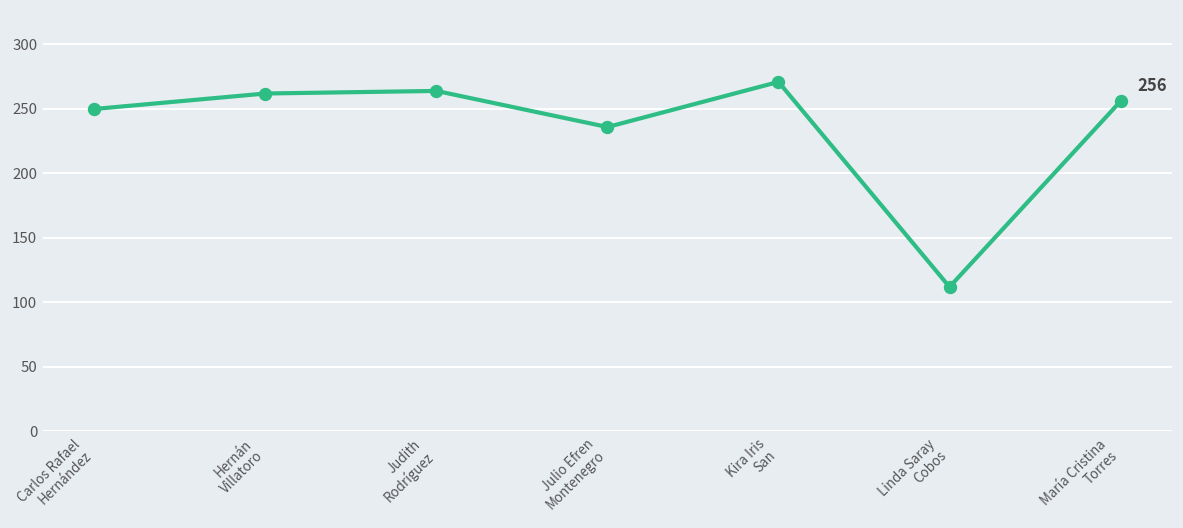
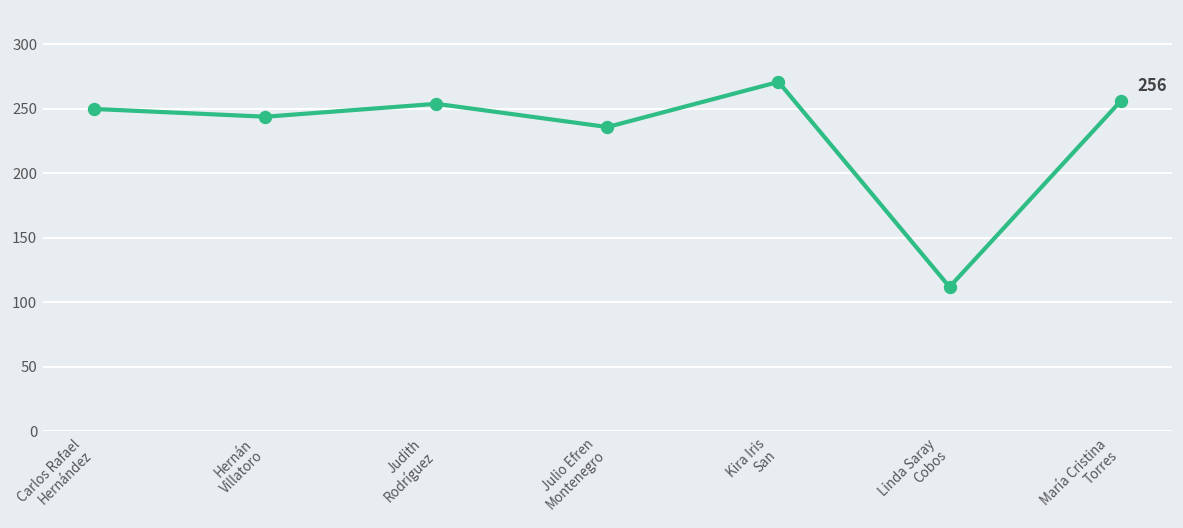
  {
    "Carlos Rafael Hernández": 250,
-   "Hernán Villatoro": 262,
-   "Judith Rodríguez": 264,
+   "Hernán Villatoro": 244,
+   "Judith Rodríguez": 254,
    "Julio Efren Montenegro": 236,
    "Kira Iris San": 271,
    "Linda Saray Cobos": 112
  }
